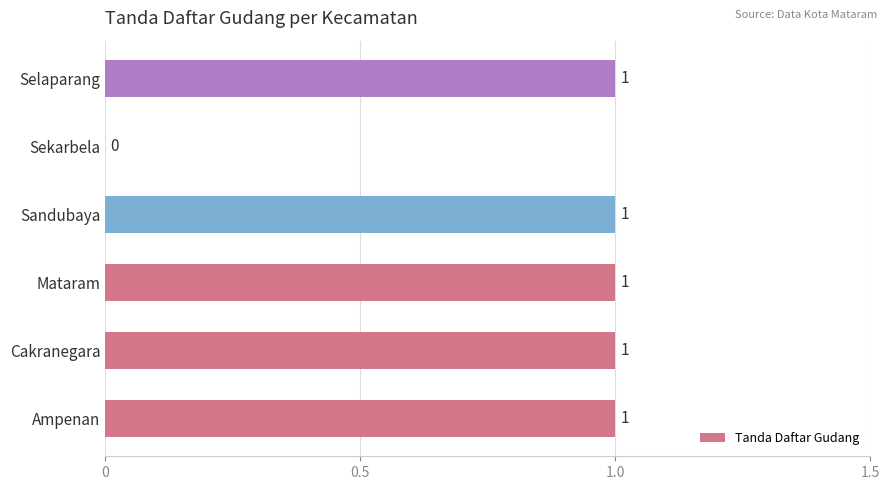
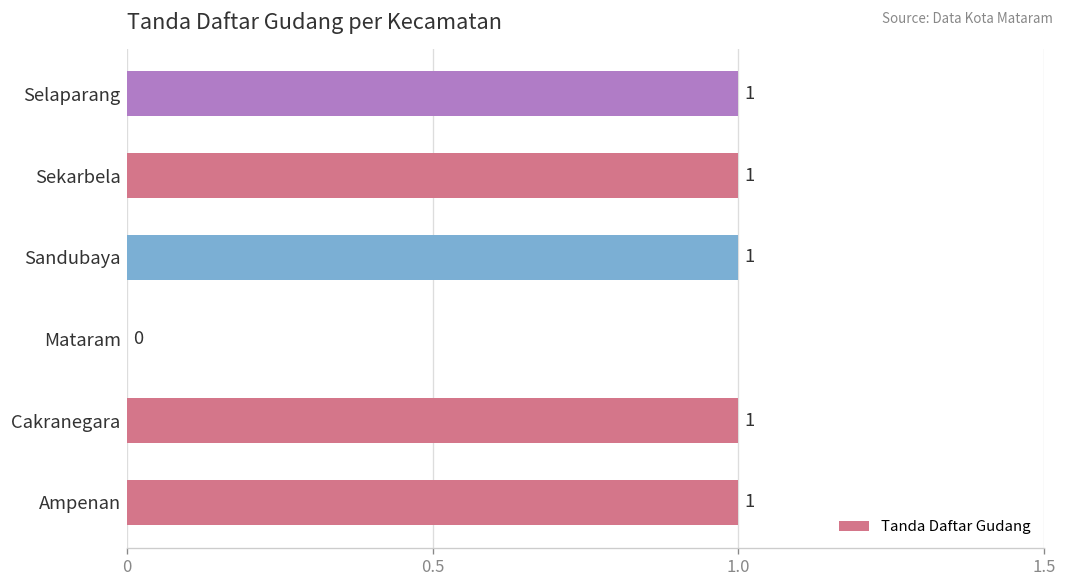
  {
    "Selaparang": 1,
-   "Sekarbela": 0,
+   "Sekarbela": 1,
    "Sandubaya": 1,
-   "Mataram": 1,
+   "Mataram": 0,
    "Cakranegara": 1,
    "Ampenan": 1
  }
